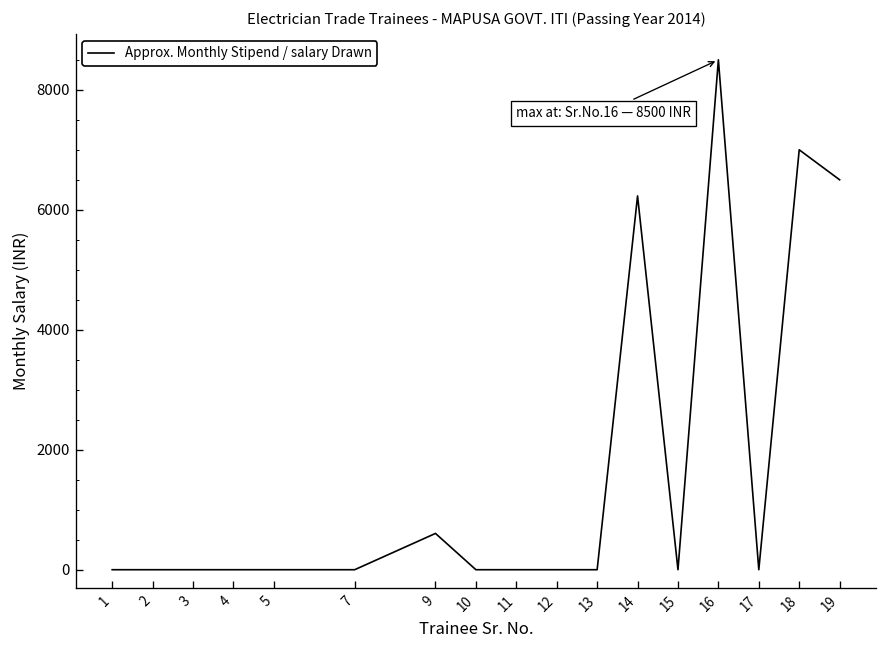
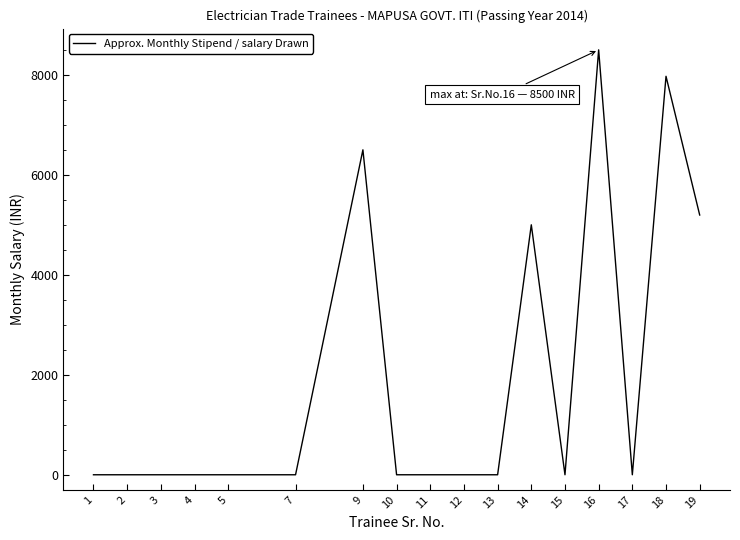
  {
    "1": 0,
    "2": 0,
    "3": 0,
    "4": 0,
    "5": 0,
    "7": 0,
-   "9": 600,
+   "9": 6500,
    "10": 0,
    "11": 0,
    "12": 0,
    "13": 0,
-   "14": 6200,
+   "14": 5000,
    "15": 0,
    "17": 0,
-   "18": 7000,
-   "19": 6500
+   "18": 8000,
+   "19": 5200
  }
